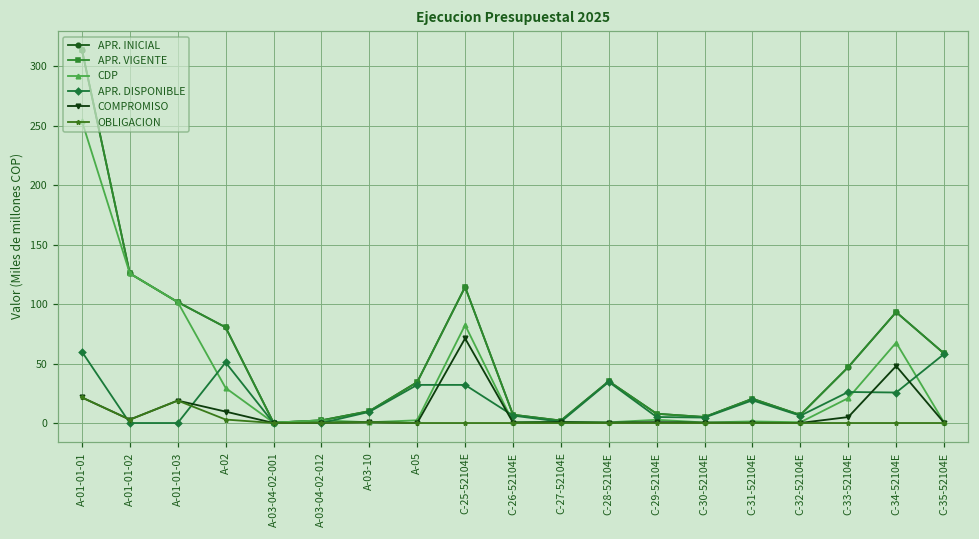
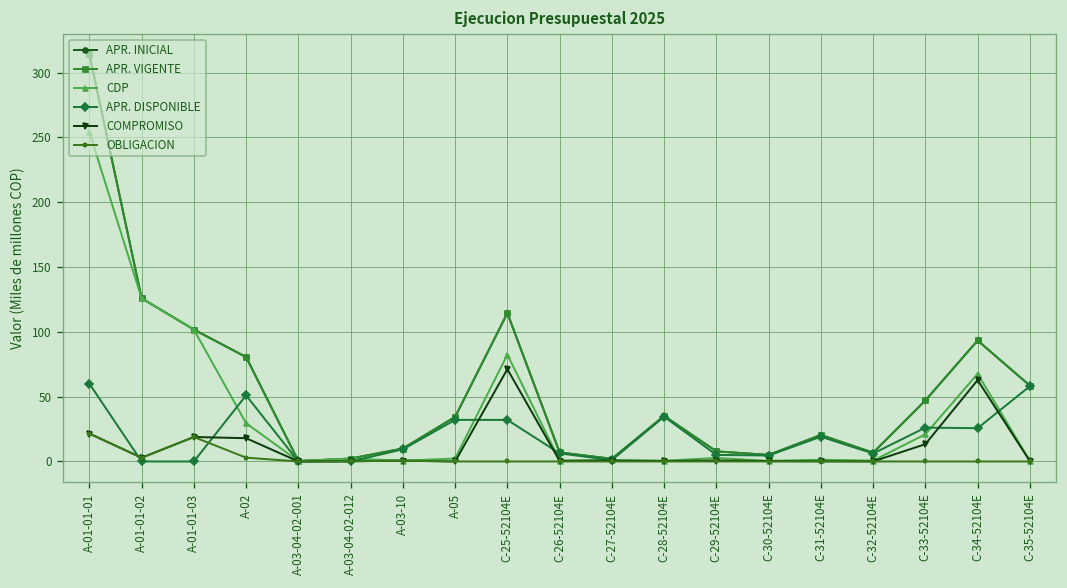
  {
    "COMPROMISO": {
-     "A-02": 10,
+     "A-02": 18,
      "C-25-52104E": 71,
-     "C-33-52104E": 5,
-     "C-34-52104E": 48
+     "C-33-52104E": 13,
+     "C-34-52104E": 63
    }
  }
